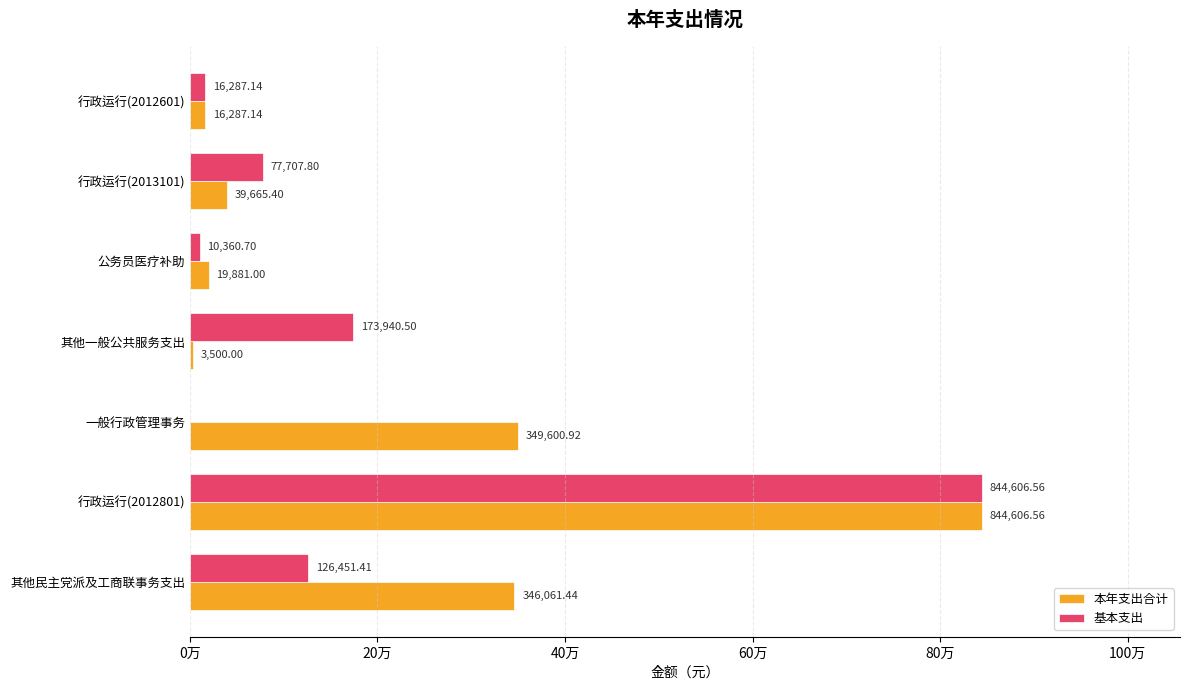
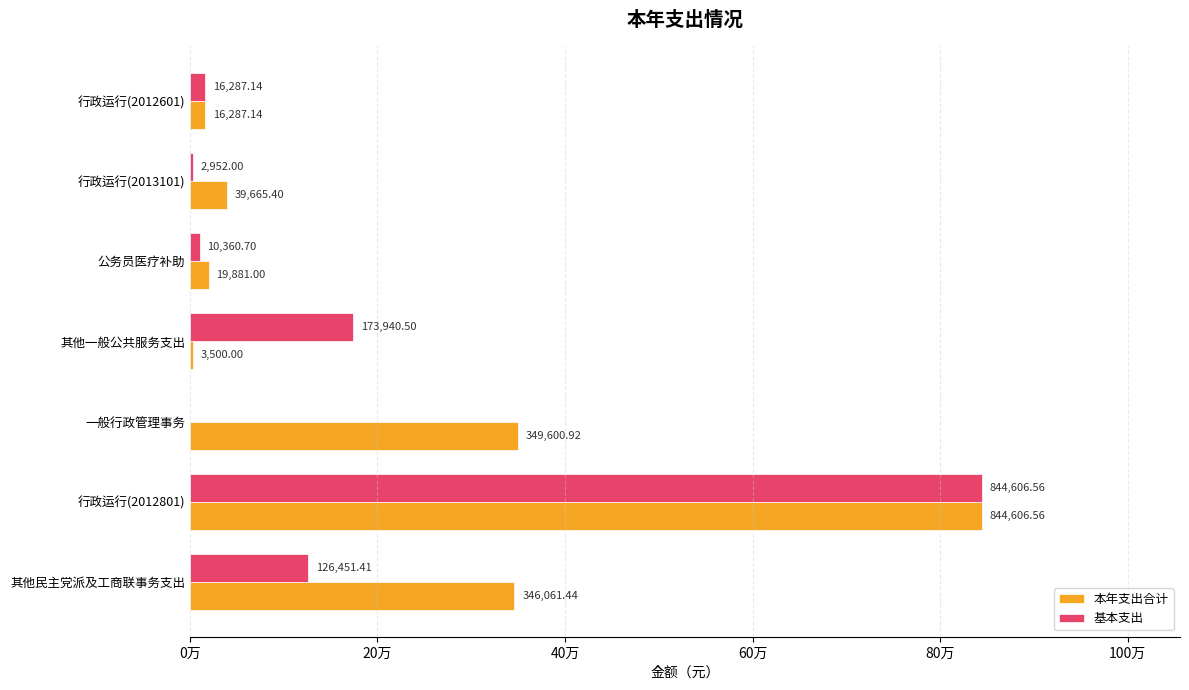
  {
    "本年支出合计": {
      "行政运行(2012601)": "16,287.14",
      "行政运行(2013101)": "39,665.40",
      "公务员医疗补助": "19,881.00",
      "其他一般公共服务支出": "3,500.00",
      "一般行政管理事务": "349,600.92",
      "行政运行(2012801)": "844,606.56",
      "其他民主党派及工商联事务支出": "346,061.44"
    },
    "基本支出": {
      "行政运行(2012601)": "16,287.14",
-     "行政运行(2013101)": "77,707.80",
+     "行政运行(2013101)": "2,952.00",
      "公务员医疗补助": "10,360.70",
      "其他一般公共服务支出": "173,940.50",
      "行政运行(2012801)": "844,606.56",
      "其他民主党派及工商联事务支出": "126,451.41"
    }
  }
